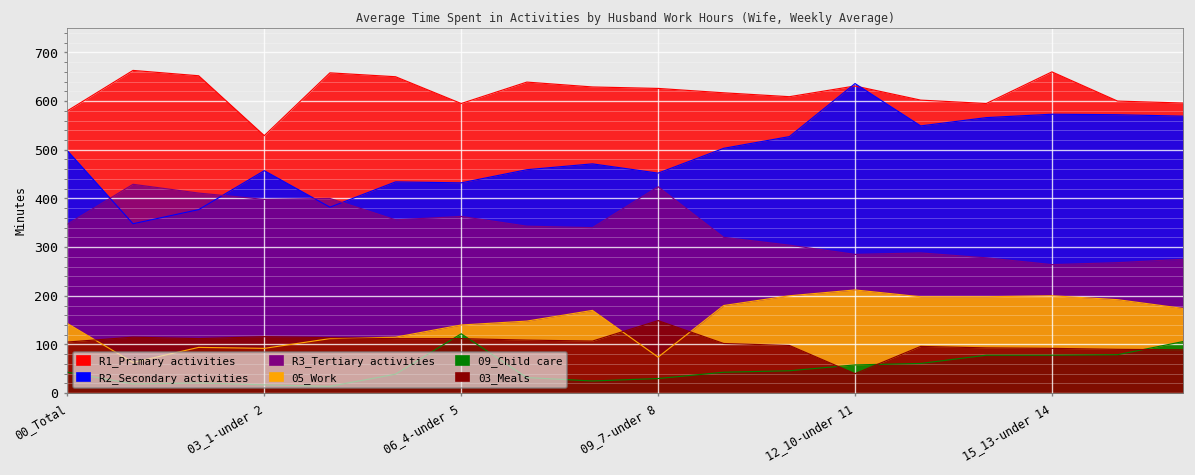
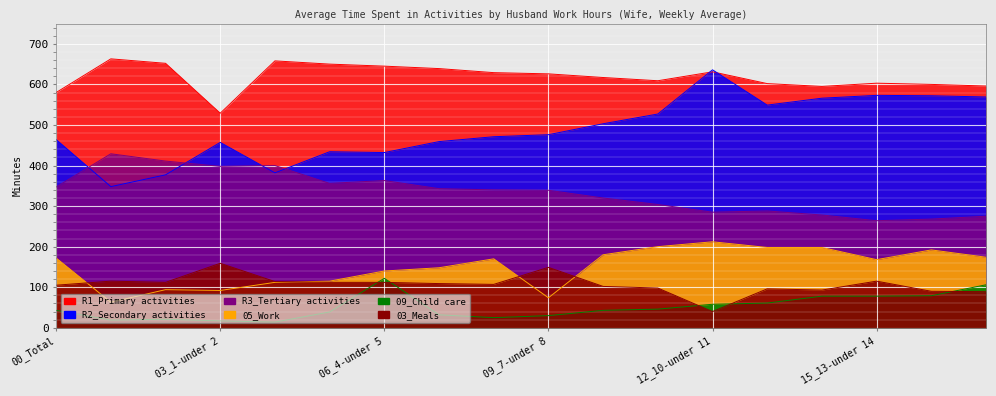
  {
    "R1_Primary activities": {
      "00_Total": 580,
      "03_1-under 2": 530,
-     "06_4-under 5": 600,
+     "06_4-under 5": 650,
      "09_7-under 8": 630,
-     "15_13-under 14": 660
+     "15_13-under 14": 600
    },
    "R2_Secondary activities": {
-     "00_Total": 500,
+     "00_Total": 460,
      "03_1-under 2": 460,
      "06_4-under 5": 430,
-     "09_7-under 8": 450,
+     "09_7-under 8": 480,
      "15_13-under 14": 570
    },
    "R3_Tertiary activities": {
      "00_Total": 350,
      "03_1-under 2": 400,
      "06_4-under 5": 360,
-     "09_7-under 8": 420,
+     "09_7-under 8": 340,
      "12_10-under 11": 290,
      "15_13-under 14": 260
    },
    "05_Work": {
-     "00_Total": 140,
+     "00_Total": 170,
      "03_1-under 2": 90,
      "06_4-under 5": 140,
      "09_7-under 8": 70,
      "12_10-under 11": 210,
-     "15_13-under 14": 200
+     "15_13-under 14": 170
    },
    "09_Child care": {
      "00_Total": 40,
      "06_4-under 5": 120,
      "09_7-under 8": 30,
      "12_10-under 11": 60,
      "15_13-under 14": 80
    },
    "03_Meals": {
      "00_Total": 110,
-     "03_1-under 2": 120,
+     "03_1-under 2": 160,
      "06_4-under 5": 110,
      "09_7-under 8": 150,
      "12_10-under 11": 40,
-     "15_13-under 14": 90
+     "15_13-under 14": 120
    }
  }
